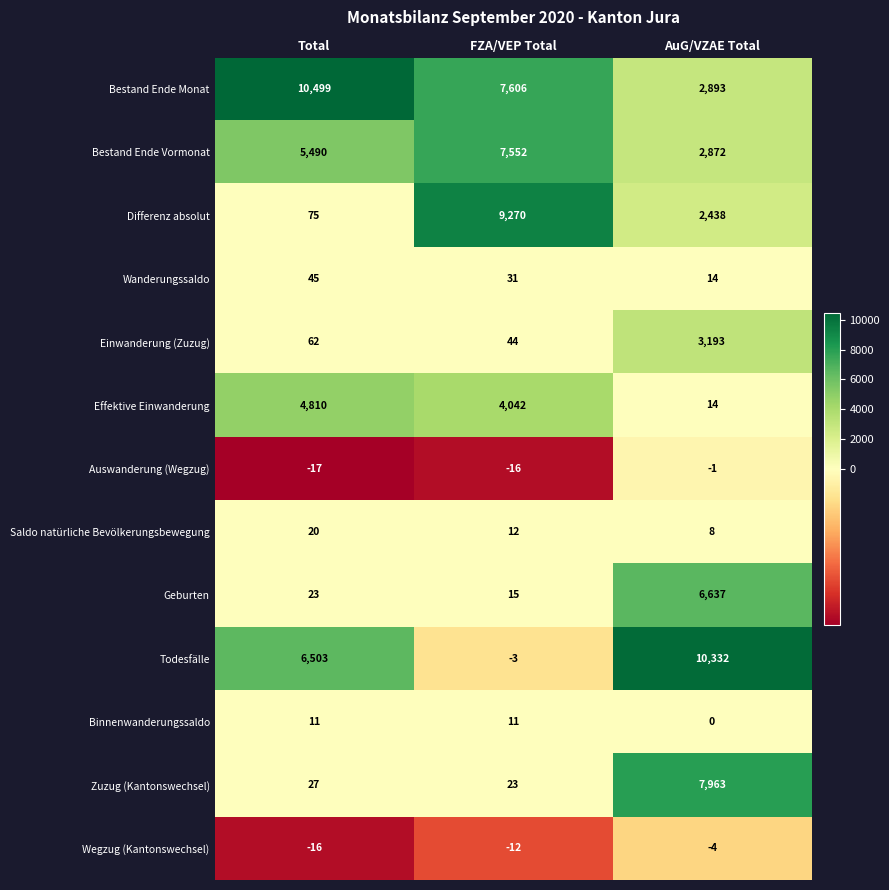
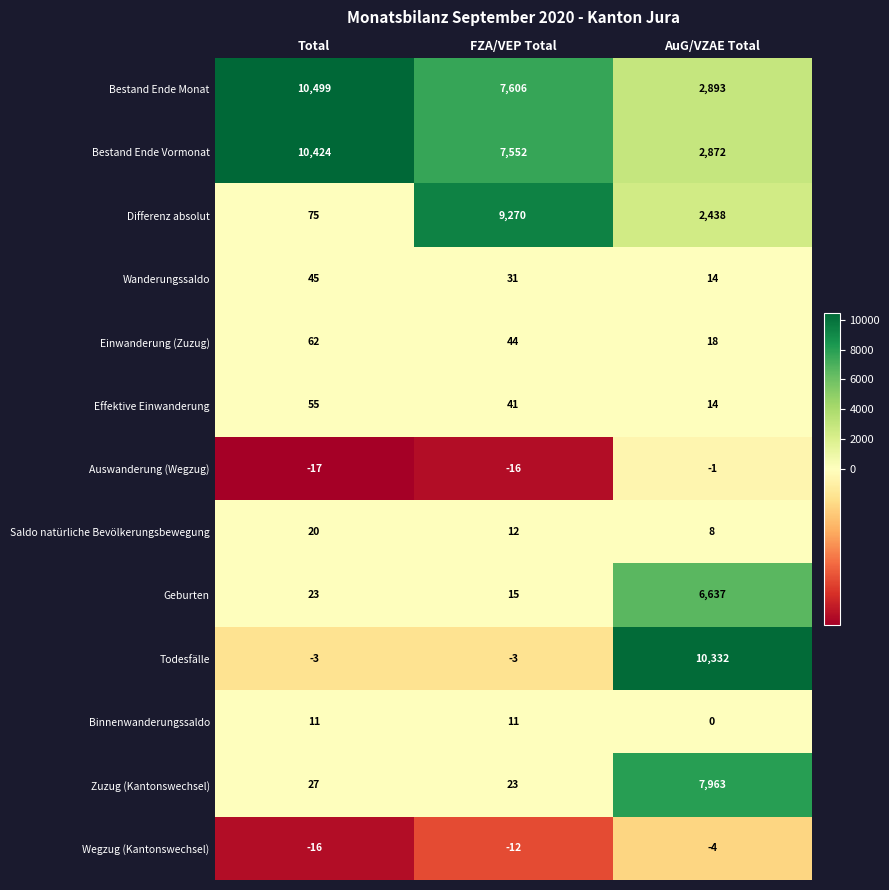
  {
    "Bestand Ende Monat": {
      "Total": "10,499",
      "FZA/VEP Total": "7,606",
      "AuG/VZAE Total": "2,893"
    },
    "Bestand Ende Vormonat": {
-     "Total": "5,490",
+     "Total": "10,424",
      "FZA/VEP Total": "7,552",
      "AuG/VZAE Total": "2,872"
    },
    "Differenz absolut": {
      "Total": "75",
      "FZA/VEP Total": "9,270",
      "AuG/VZAE Total": "2,438"
    },
    "Wanderungssaldo": {
      "Total": "45",
      "FZA/VEP Total": "31",
      "AuG/VZAE Total": "14"
    },
    "Einwanderung (Zuzug)": {
      "Total": "62",
      "FZA/VEP Total": "44",
-     "AuG/VZAE Total": "3,193"
+     "AuG/VZAE Total": "18"
    },
    "Effektive Einwanderung": {
-     "Total": "4,810",
-     "FZA/VEP Total": "4,042",
+     "Total": "55",
+     "FZA/VEP Total": "41",
      "AuG/VZAE Total": "14"
    },
    "Auswanderung (Wegzug)": {
      "Total": "-17",
      "FZA/VEP Total": "-16",
      "AuG/VZAE Total": "-1"
    },
    "Saldo natürliche Bevölkerungsbewegung": {
      "Total": "20",
      "FZA/VEP Total": "12",
      "AuG/VZAE Total": "8"
    },
    "Geburten": {
      "Total": "23",
      "FZA/VEP Total": "15",
      "AuG/VZAE Total": "6,637"
    },
    "Todesfälle": {
-     "Total": "6,503",
+     "Total": "-3",
      "FZA/VEP Total": "-3",
      "AuG/VZAE Total": "10,332"
    },
    "Binnenwanderungssaldo": {
      "Total": "11",
      "FZA/VEP Total": "11",
      "AuG/VZAE Total": "0"
    },
    "Zuzug (Kantonswechsel)": {
      "Total": "27",
      "FZA/VEP Total": "23",
      "AuG/VZAE Total": "7,963"
    },
    "Wegzug (Kantonswechsel)": {
      "Total": "-16",
      "FZA/VEP Total": "-12",
      "AuG/VZAE Total": "-4"
    }
  }
